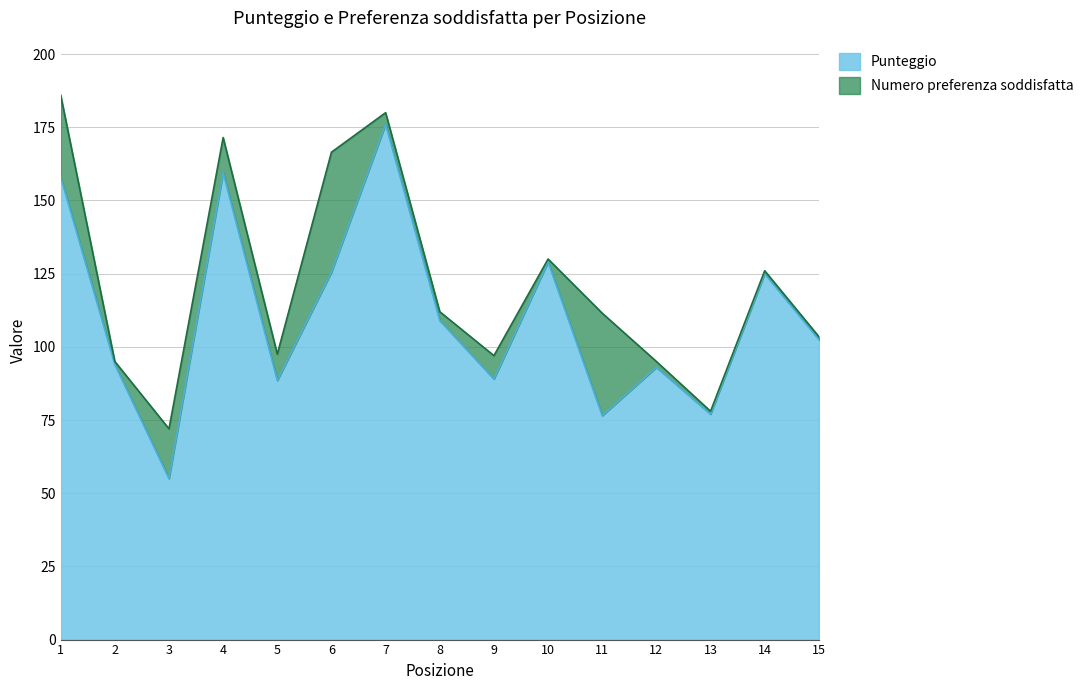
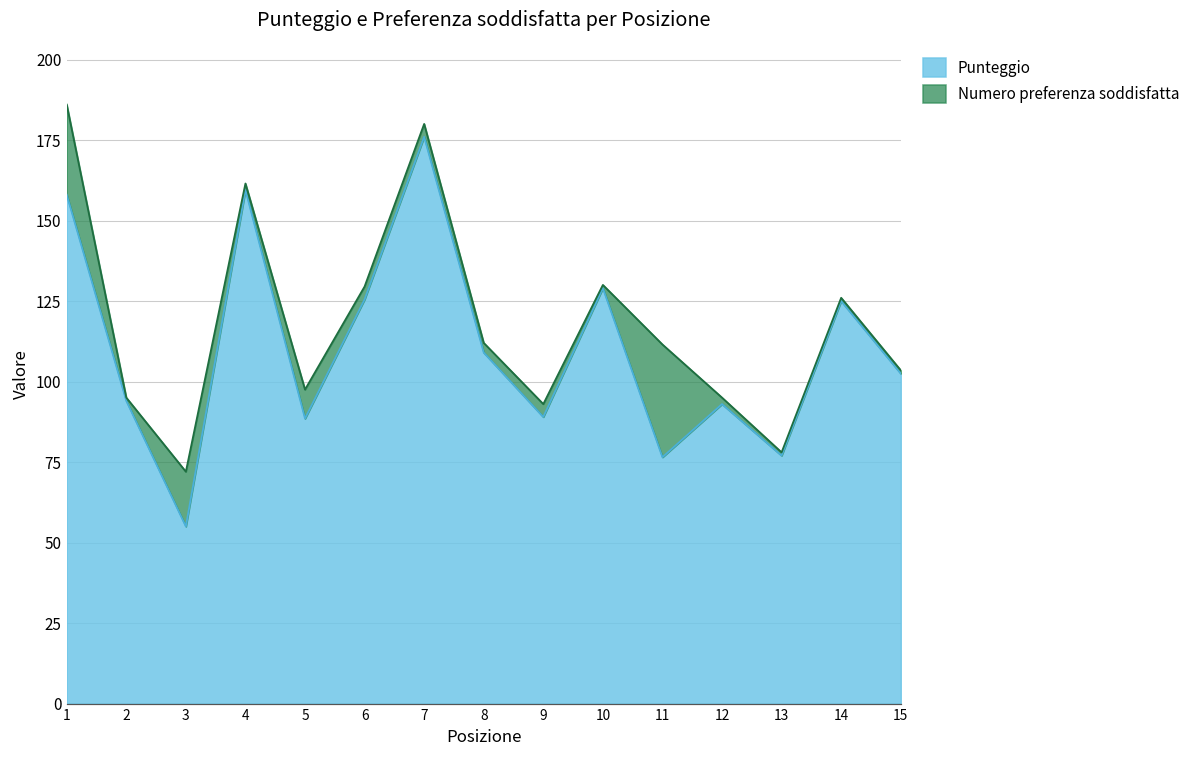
  {
    "Punteggio": {
      "1": 158,
      "2": 94,
      "3": 55,
      "4": 160,
      "5": 89,
      "6": 126,
      "7": 176,
      "8": 109,
      "9": 89,
      "10": 129,
      "11": 77,
      "12": 93,
      "13": 77,
      "14": 125,
      "15": 103
    },
    "Numero preferenza soddisfatta": {
      "1": 28,
      "2": 1,
      "3": 17,
-     "4": 12,
+     "4": 2,
      "5": 9,
-     "6": 41,
+     "6": 4,
      "7": 4,
      "8": 3,
-     "9": 8,
+     "9": 4,
      "10": 1,
      "11": 35,
      "12": 2,
      "13": 1,
      "14": 1,
      "15": 1
    }
  }
